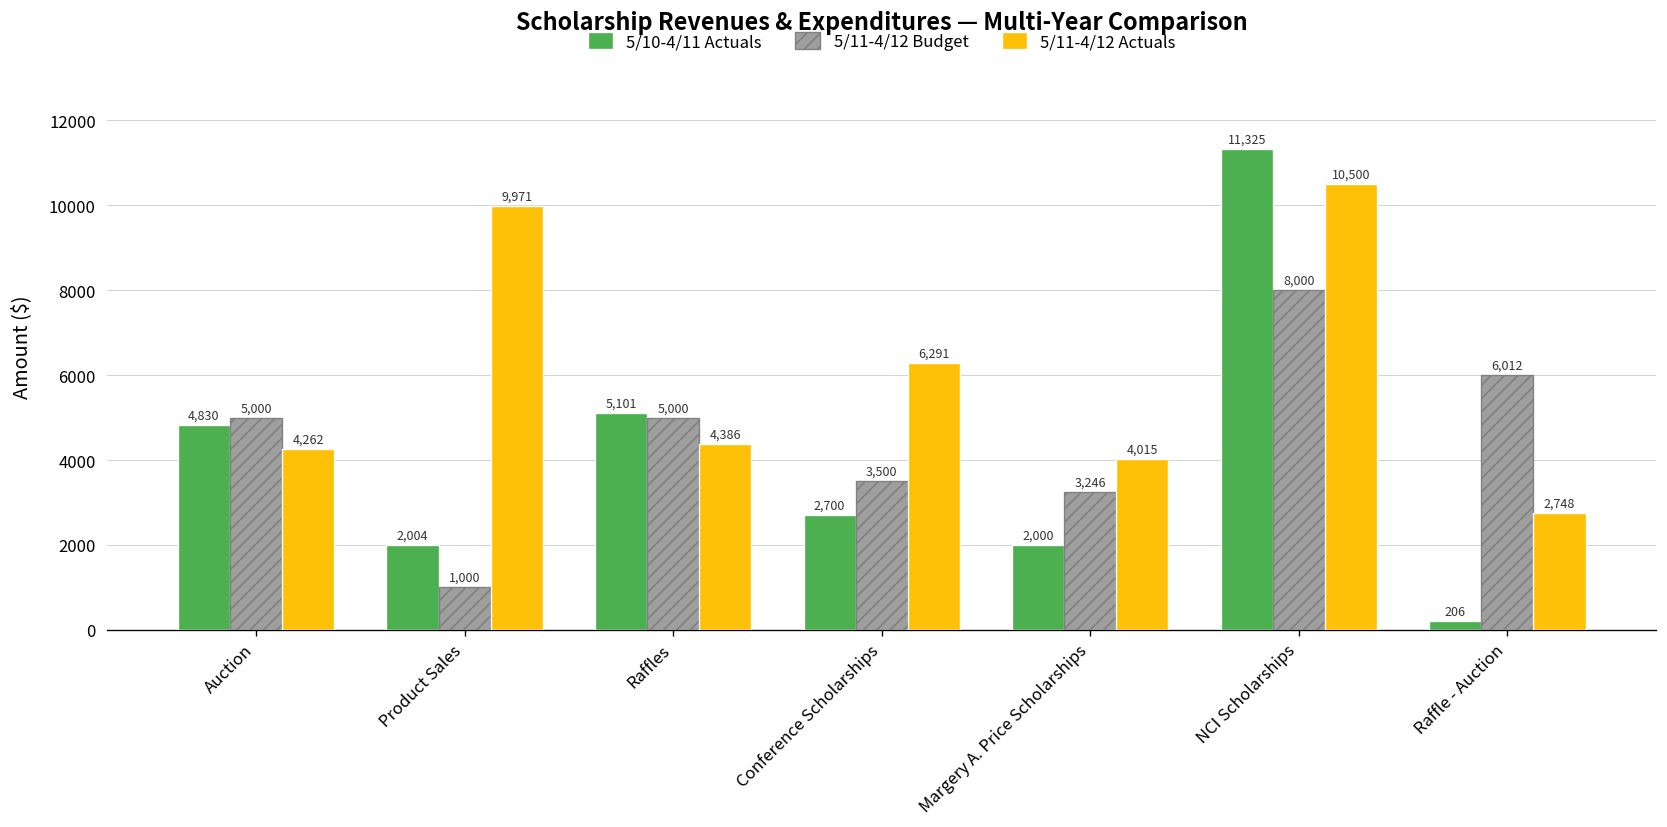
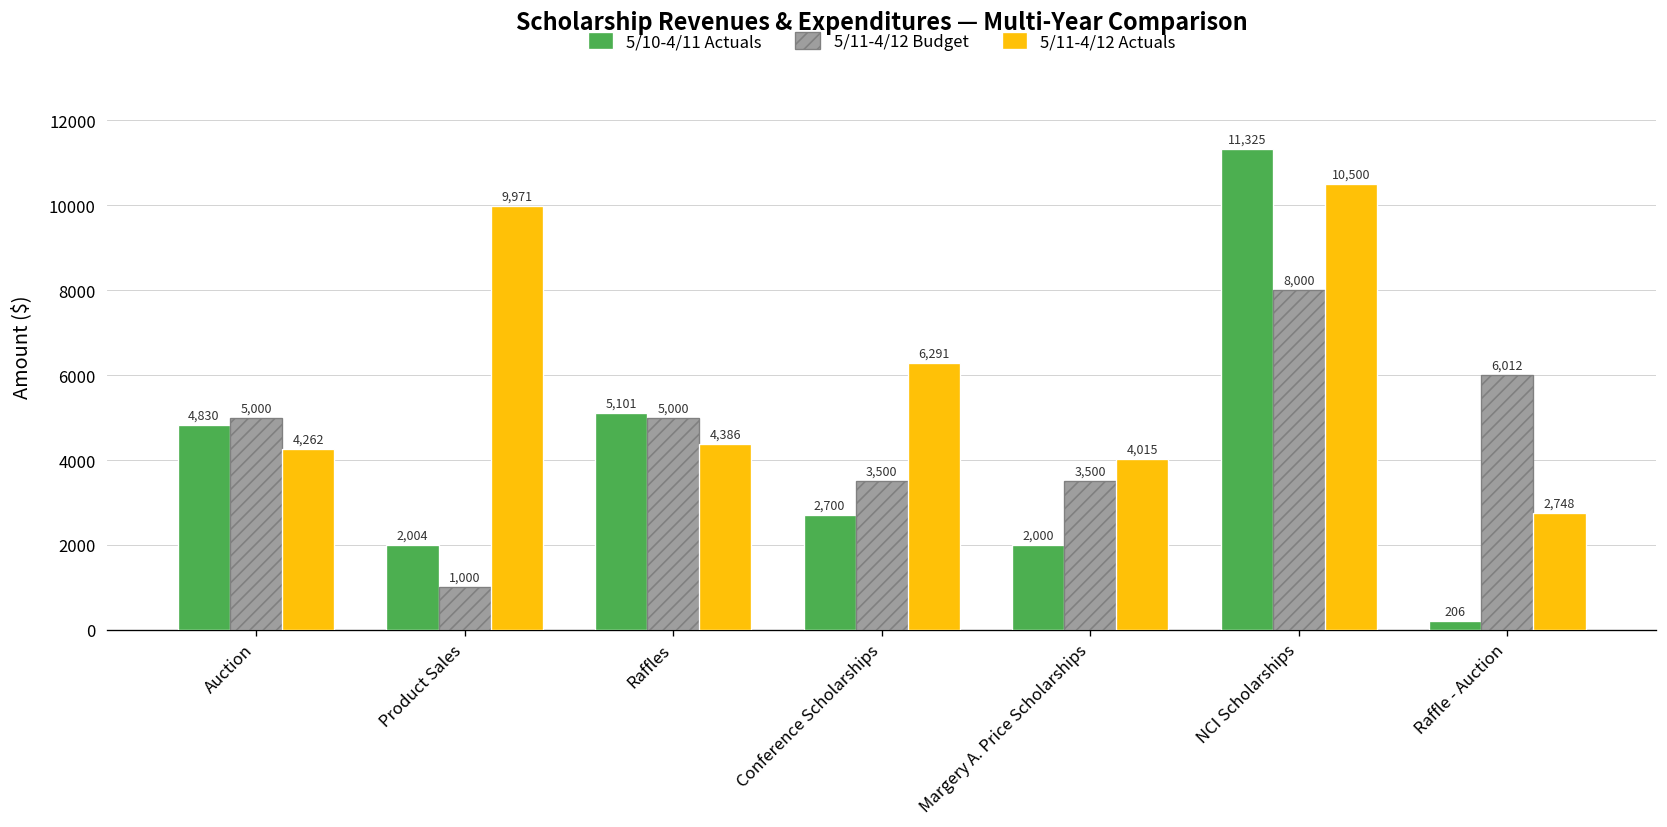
  {
    "5/10-4/11 Actuals": {
      "Auction": "4,830",
      "Product Sales": "2,004",
      "Raffles": "5,101",
      "Conference Scholarships": "2,700",
      "Margery A. Price Scholarships": "2,000",
      "NCI Scholarships": "11,325",
      "Raffle - Auction": "206"
    },
    "5/11-4/12 Budget": {
      "Auction": "5,000",
      "Product Sales": "1,000",
      "Raffles": "5,000",
      "Conference Scholarships": "3,500",
-     "Margery A. Price Scholarships": "3,246",
+     "Margery A. Price Scholarships": "3,500",
      "NCI Scholarships": "8,000",
      "Raffle - Auction": "6,012"
    },
    "5/11-4/12 Actuals": {
      "Auction": "4,262",
      "Product Sales": "9,971",
      "Raffles": "4,386",
      "Conference Scholarships": "6,291",
      "Margery A. Price Scholarships": "4,015",
      "NCI Scholarships": "10,500",
      "Raffle - Auction": "2,748"
    }
  }
